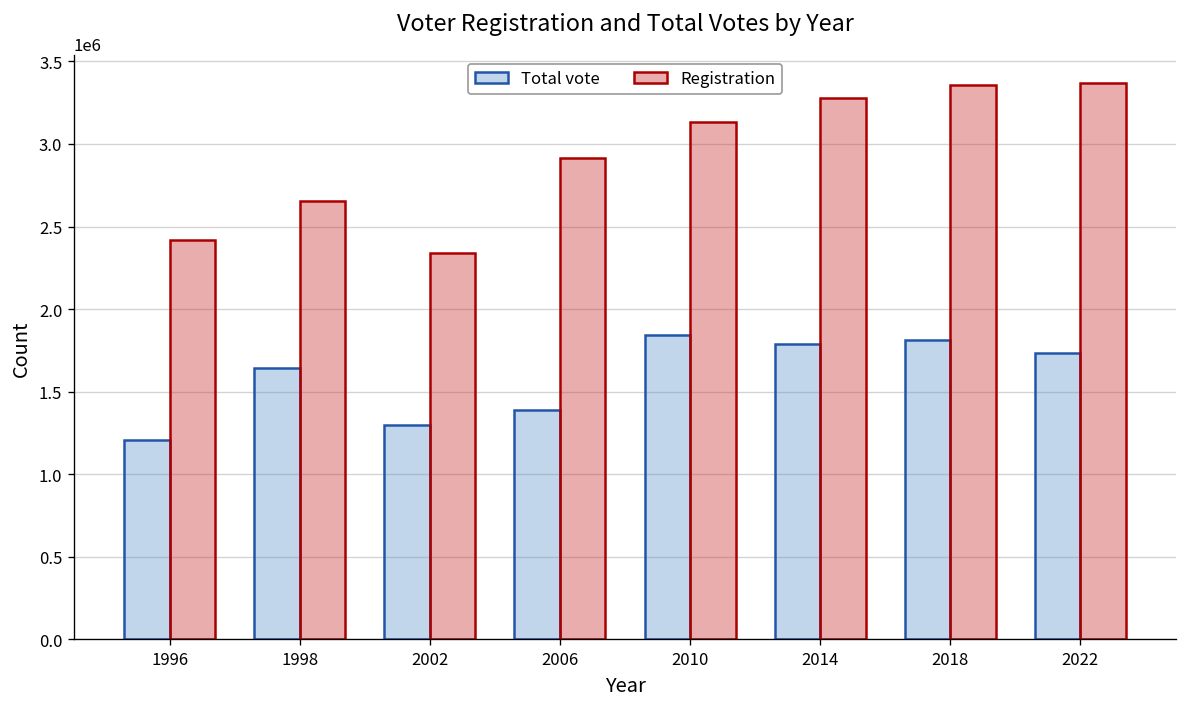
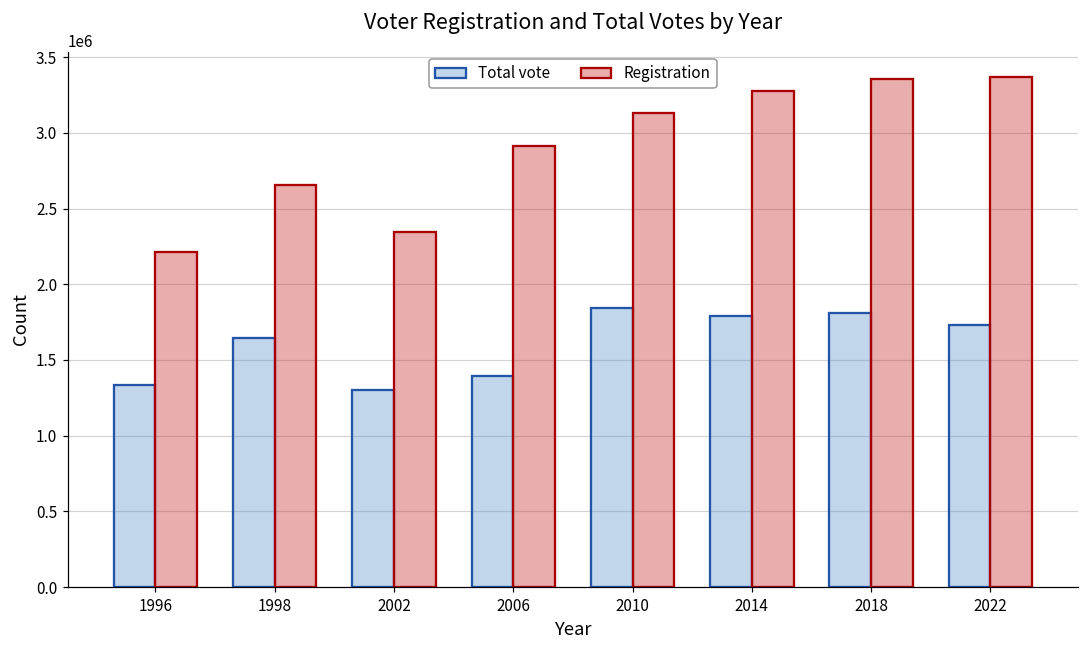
  {
    "Total vote": {
-     "1996": 1210000,
+     "1996": 1330000,
      "1998": 1640000,
      "2002": 1300000,
      "2006": 1390000,
      "2010": 1850000,
      "2014": 1790000,
      "2018": 1810000,
      "2022": 1730000
    },
    "Registration": {
-     "1996": 2420000,
+     "1996": 2210000,
      "1998": 2660000,
      "2002": 2340000,
      "2006": 2920000,
      "2010": 3130000,
      "2014": 3280000,
      "2018": 3360000,
      "2022": 3370000
    }
  }
